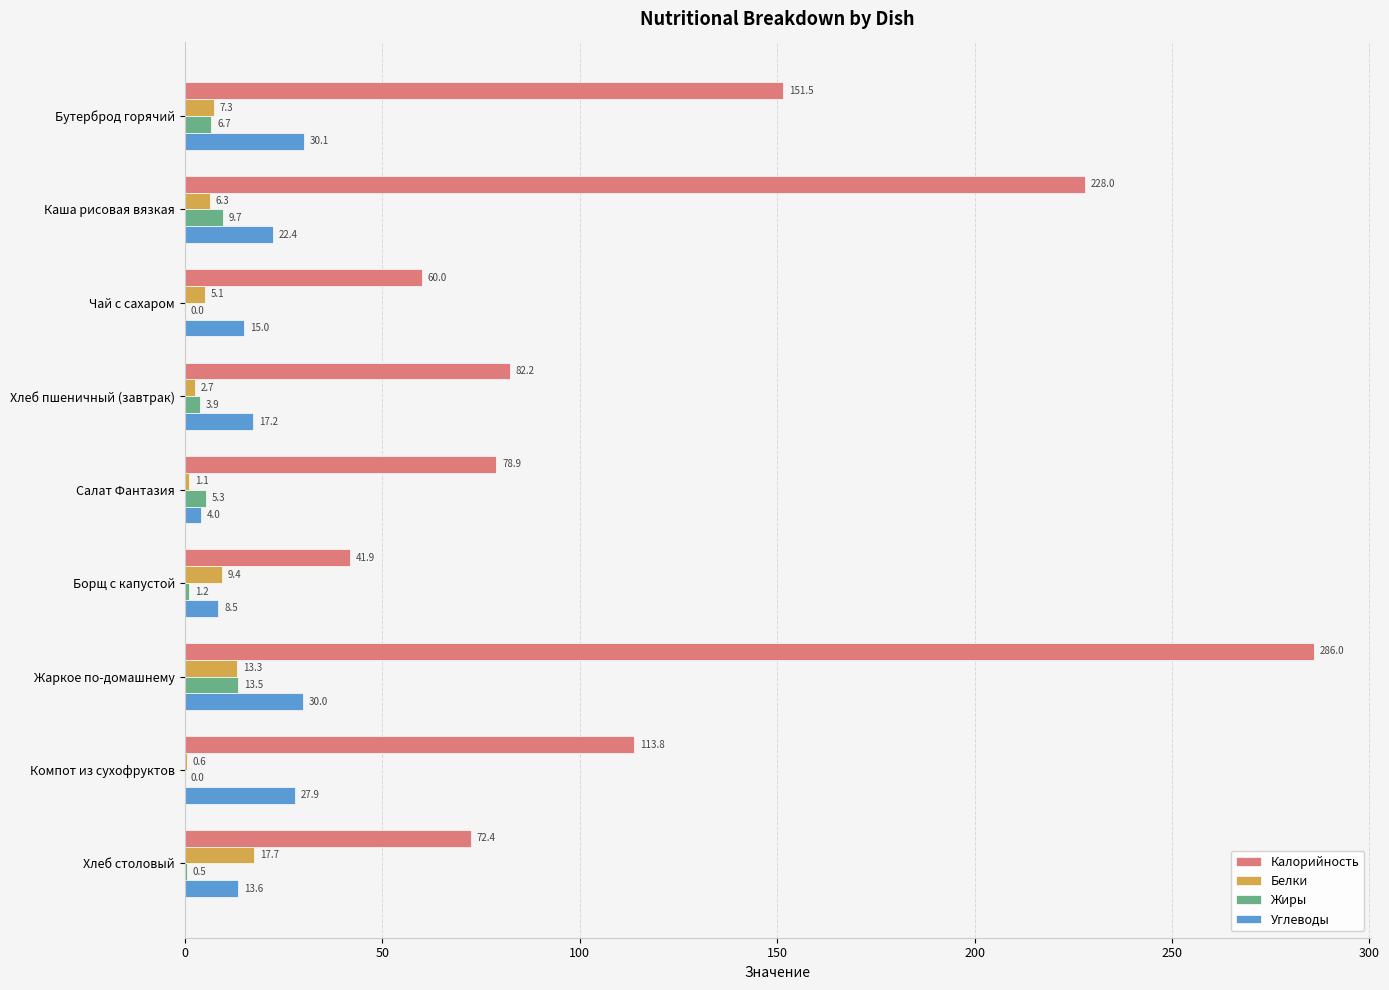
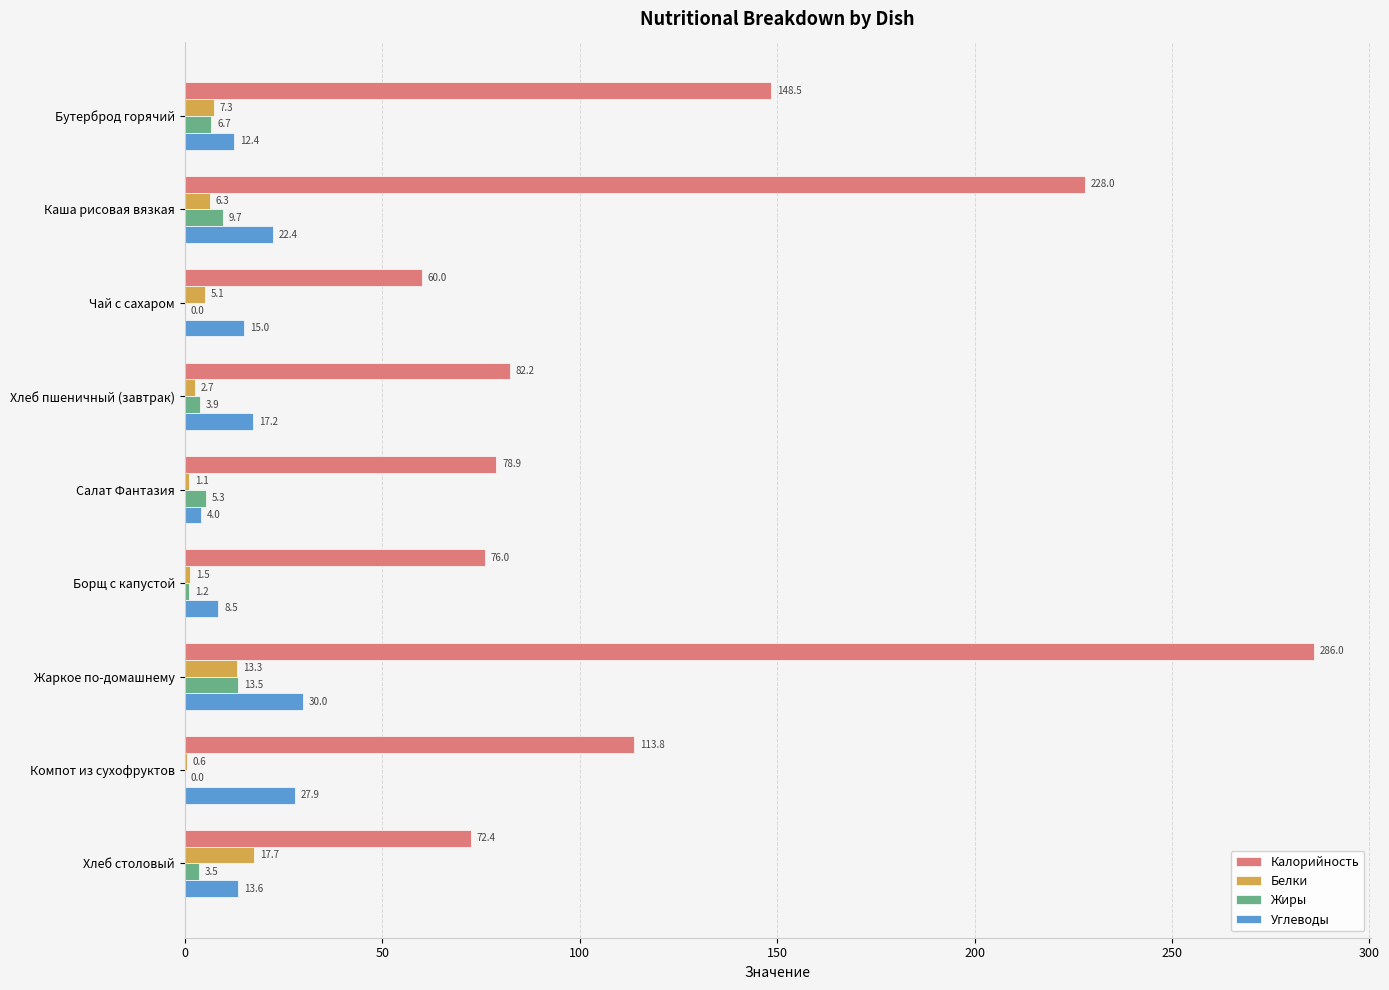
  {
    "Калорийность": {
-     "Бутерброд горячий": 151.5,
+     "Бутерброд горячий": 148.5,
      "Каша рисовая вязкая": 228.0,
      "Чай с сахаром": 60.0,
      "Хлеб пшеничный (завтрак)": 82.2,
      "Салат Фантазия": 78.9,
-     "Борщ с капустой": 41.9,
+     "Борщ с капустой": 76.0,
      "Жаркое по-домашнему": 286.0,
      "Компот из сухофруктов": 113.8,
      "Хлеб столовый": 72.4
    },
    "Белки": {
      "Бутерброд горячий": 7.3,
      "Каша рисовая вязкая": 6.3,
      "Чай с сахаром": 5.1,
      "Хлеб пшеничный (завтрак)": 2.7,
      "Салат Фантазия": 1.1,
-     "Борщ с капустой": 9.4,
+     "Борщ с капустой": 1.5,
      "Жаркое по-домашнему": 13.3,
      "Компот из сухофруктов": 0.6,
      "Хлеб столовый": 17.7
    },
    "Жиры": {
      "Бутерброд горячий": 6.7,
      "Каша рисовая вязкая": 9.7,
      "Чай с сахаром": 0.0,
      "Хлеб пшеничный (завтрак)": 3.9,
      "Салат Фантазия": 5.3,
      "Борщ с капустой": 1.2,
      "Жаркое по-домашнему": 13.5,
      "Компот из сухофруктов": 0.0,
-     "Хлеб столовый": 0.5
+     "Хлеб столовый": 3.5
    },
    "Углеводы": {
-     "Бутерброд горячий": 30.1,
+     "Бутерброд горячий": 12.4,
      "Каша рисовая вязкая": 22.4,
      "Чай с сахаром": 15.0,
      "Хлеб пшеничный (завтрак)": 17.2,
      "Салат Фантазия": 4.0,
      "Борщ с капустой": 8.5,
      "Жаркое по-домашнему": 30.0,
      "Компот из сухофруктов": 27.9,
      "Хлеб столовый": 13.6
    }
  }
